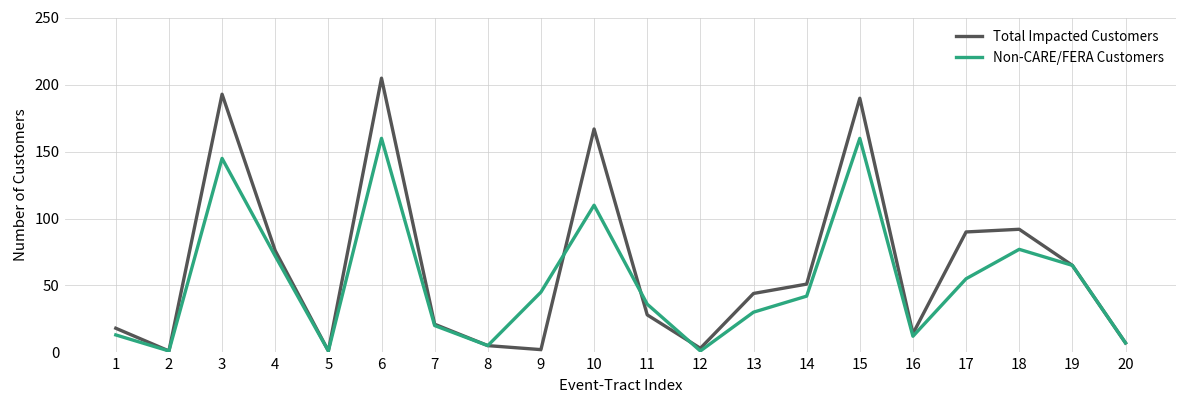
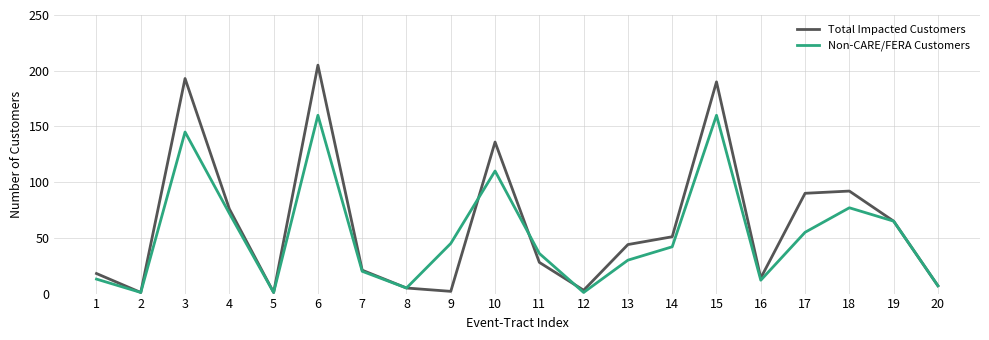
  {
    "Total Impacted Customers": {
      "1": 18,
      "3": 193,
      "4": 76,
      "6": 205,
      "9": 2,
-     "10": 167,
+     "10": 136,
      "11": 28,
      "13": 44,
      "14": 51,
      "15": 190,
      "17": 90,
      "18": 92
    },
    "Non-CARE/FERA Customers": {
      "1": 13,
      "3": 145,
      "4": 72,
      "6": 160,
      "9": 45,
      "10": 110,
      "11": 36,
      "13": 30,
      "14": 42,
      "15": 160,
      "17": 55,
      "18": 77
    }
  }
